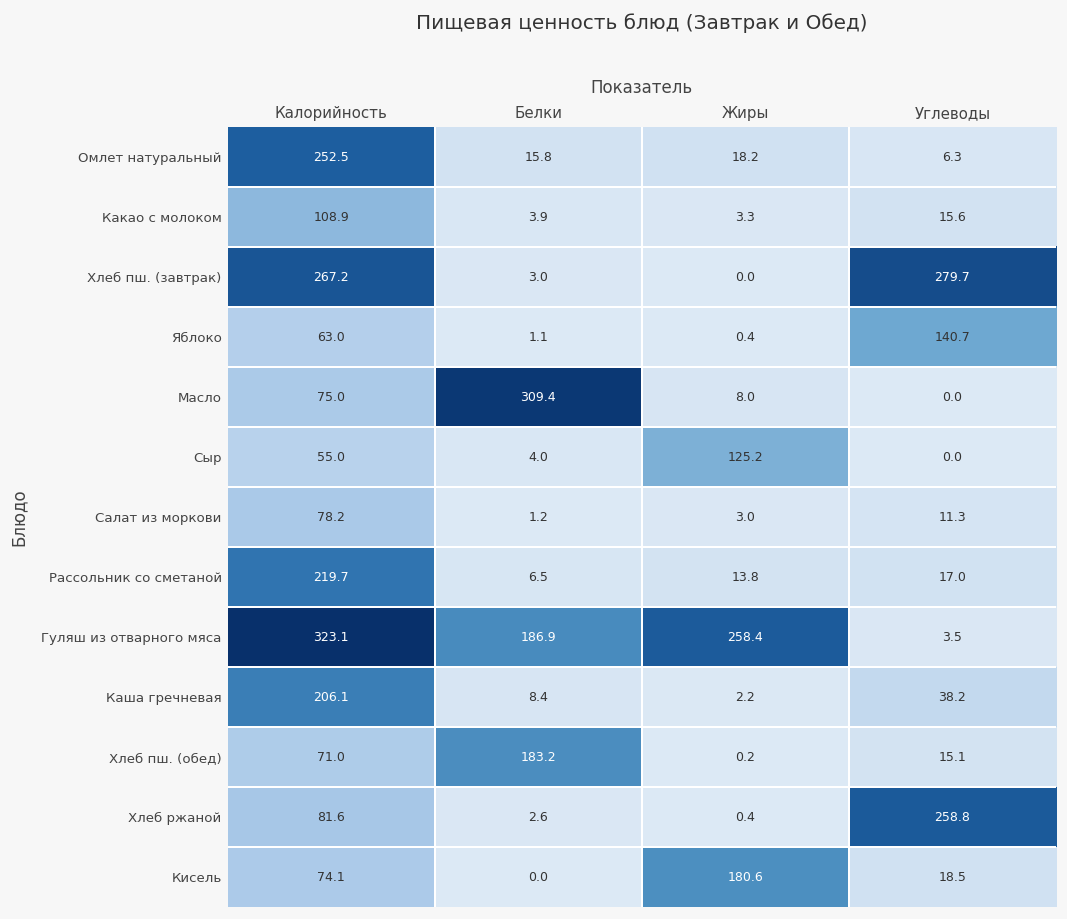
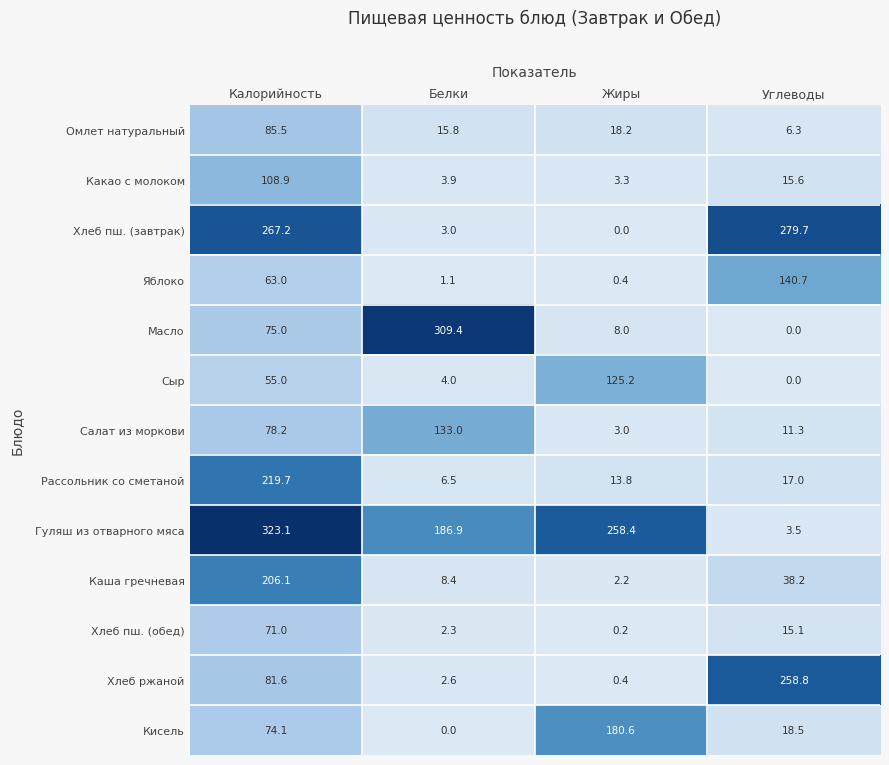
  {
    "Омлет натуральный": {
-     "Калорийность": 252.5,
+     "Калорийность": 85.5,
      "Белки": 15.8,
      "Жиры": 18.2,
      "Углеводы": 6.3
    },
    "Какао с молоком": {
      "Калорийность": 108.9,
      "Белки": 3.9,
      "Жиры": 3.3,
      "Углеводы": 15.6
    },
    "Хлеб пш. (завтрак)": {
      "Калорийность": 267.2,
      "Белки": 3.0,
      "Жиры": 0.0,
      "Углеводы": 279.7
    },
    "Яблоко": {
      "Калорийность": 63.0,
      "Белки": 1.1,
      "Жиры": 0.4,
      "Углеводы": 140.7
    },
    "Масло": {
      "Калорийность": 75.0,
      "Белки": 309.4,
      "Жиры": 8.0,
      "Углеводы": 0.0
    },
    "Сыр": {
      "Калорийность": 55.0,
      "Белки": 4.0,
      "Жиры": 125.2,
      "Углеводы": 0.0
    },
    "Салат из моркови": {
      "Калорийность": 78.2,
-     "Белки": 1.2,
+     "Белки": 133.0,
      "Жиры": 3.0,
      "Углеводы": 11.3
    },
    "Рассольник со сметаной": {
      "Калорийность": 219.7,
      "Белки": 6.5,
      "Жиры": 13.8,
      "Углеводы": 17.0
    },
    "Гуляш из отварного мяса": {
      "Калорийность": 323.1,
      "Белки": 186.9,
      "Жиры": 258.4,
      "Углеводы": 3.5
    },
    "Каша гречневая": {
      "Калорийность": 206.1,
      "Белки": 8.4,
      "Жиры": 2.2,
      "Углеводы": 38.2
    },
    "Хлеб пш. (обед)": {
      "Калорийность": 71.0,
-     "Белки": 183.2,
+     "Белки": 2.3,
      "Жиры": 0.2,
      "Углеводы": 15.1
    },
    "Хлеб ржаной": {
      "Калорийность": 81.6,
      "Белки": 2.6,
      "Жиры": 0.4,
      "Углеводы": 258.8
    },
    "Кисель": {
      "Калорийность": 74.1,
      "Белки": 0.0,
      "Жиры": 180.6,
      "Углеводы": 18.5
    }
  }
